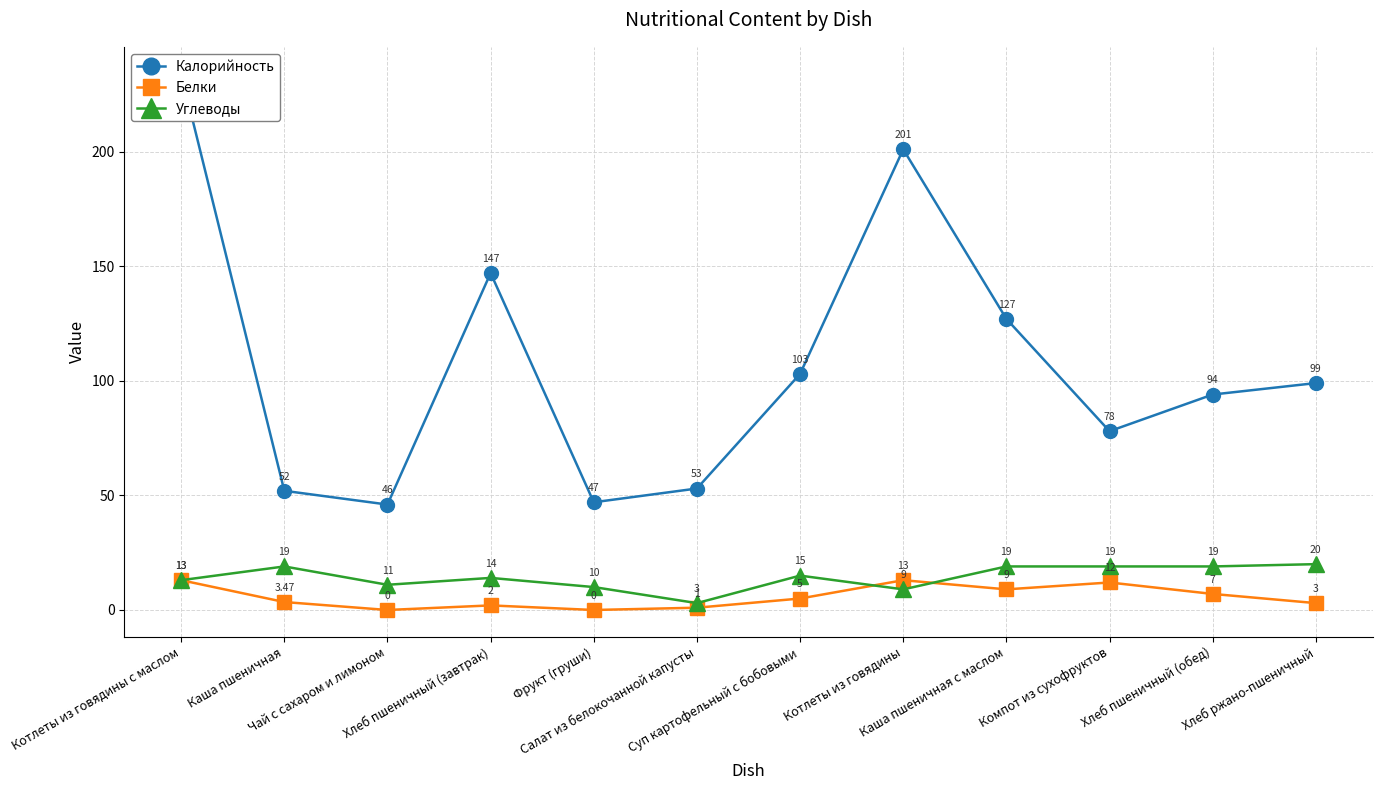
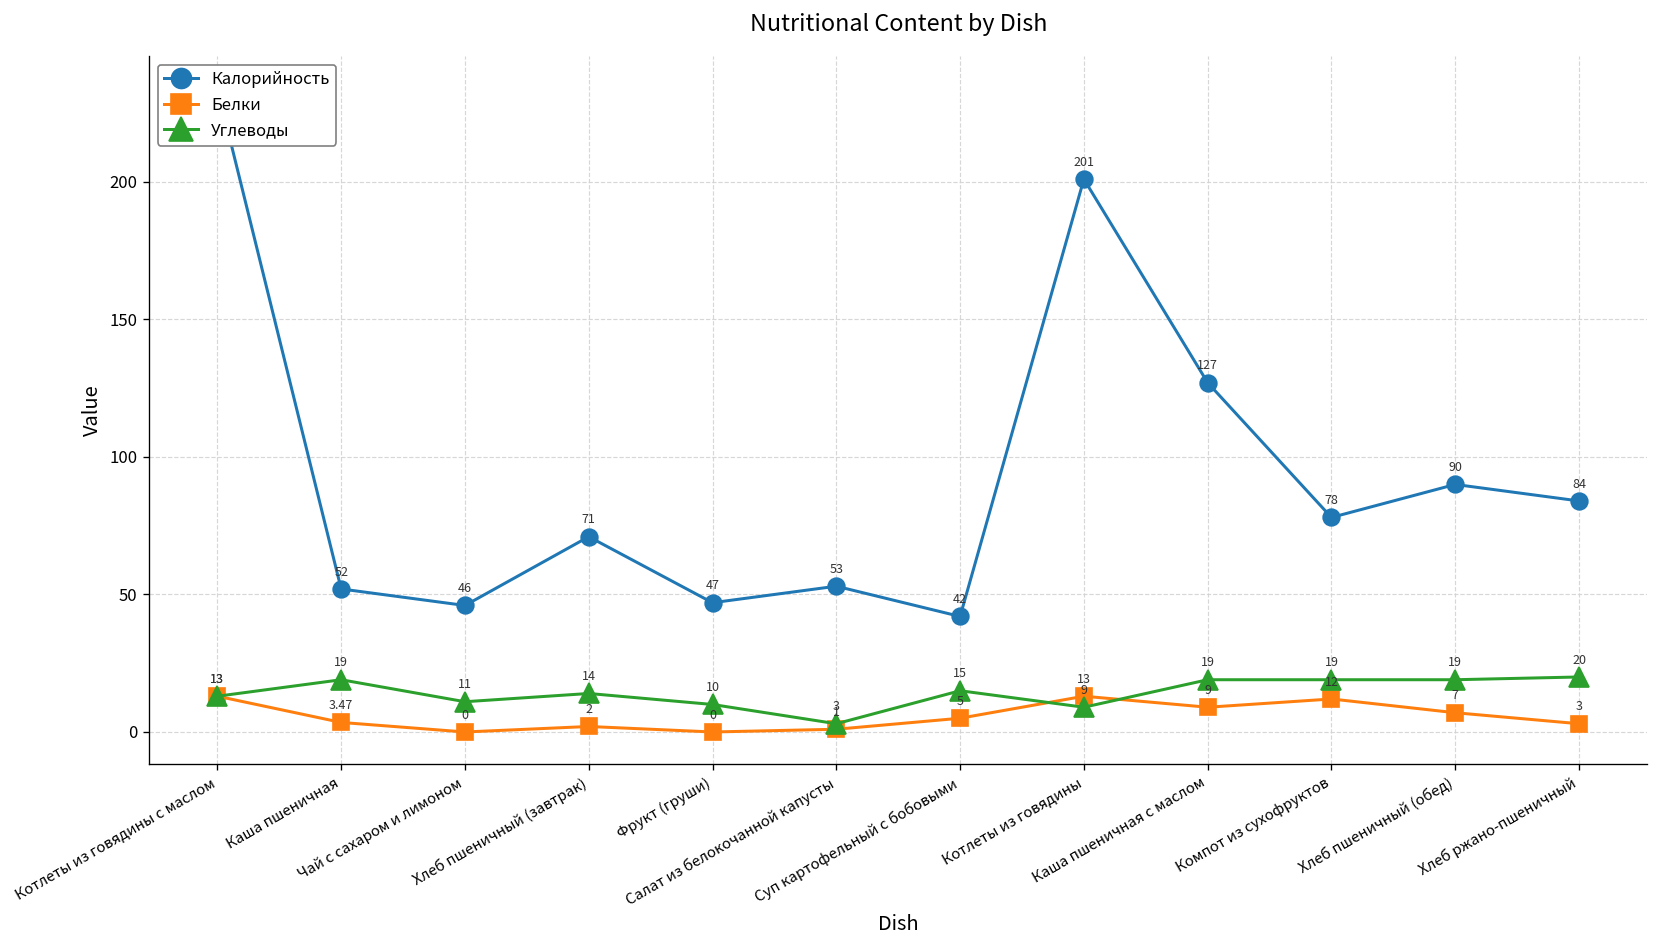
  {
    "Калорийность": {
      "Каша пшеничная": 52,
      "Чай с сахаром и лимоном": 46,
-     "Хлеб пшеничный (завтрак)": 147,
+     "Хлеб пшеничный (завтрак)": 71,
      "Фрукт (груши)": 47,
      "Салат из белокочанной капусты": 53,
-     "Суп картофельный с бобовыми": 103,
+     "Суп картофельный с бобовыми": 42,
      "Котлеты из говядины": 201,
      "Каша пшеничная с маслом": 127,
      "Компот из сухофруктов": 78,
-     "Хлеб пшеничный (обед)": 94,
-     "Хлеб ржано-пшеничный": 99
+     "Хлеб пшеничный (обед)": 90,
+     "Хлеб ржано-пшеничный": 84
    },
    "Белки": {
      "Каша пшеничная": 3.47,
      "Чай с сахаром и лимоном": 0,
      "Хлеб пшеничный (завтрак)": 2,
      "Фрукт (груши)": 0,
      "Суп картофельный с бобовыми": 5,
      "Котлеты из говядины": 13,
      "Каша пшеничная с маслом": 9,
      "Хлеб пшеничный (обед)": 7,
      "Хлеб ржано-пшеничный": 3
    },
    "Углеводы": {
      "Каша пшеничная": 19,
      "Чай с сахаром и лимоном": 11,
      "Хлеб пшеничный (завтрак)": 14,
      "Фрукт (груши)": 10,
      "Суп картофельный с бобовыми": 15,
      "Каша пшеничная с маслом": 19,
      "Компот из сухофруктов": 19,
      "Хлеб пшеничный (обед)": 19,
      "Хлеб ржано-пшеничный": 20
    }
  }
